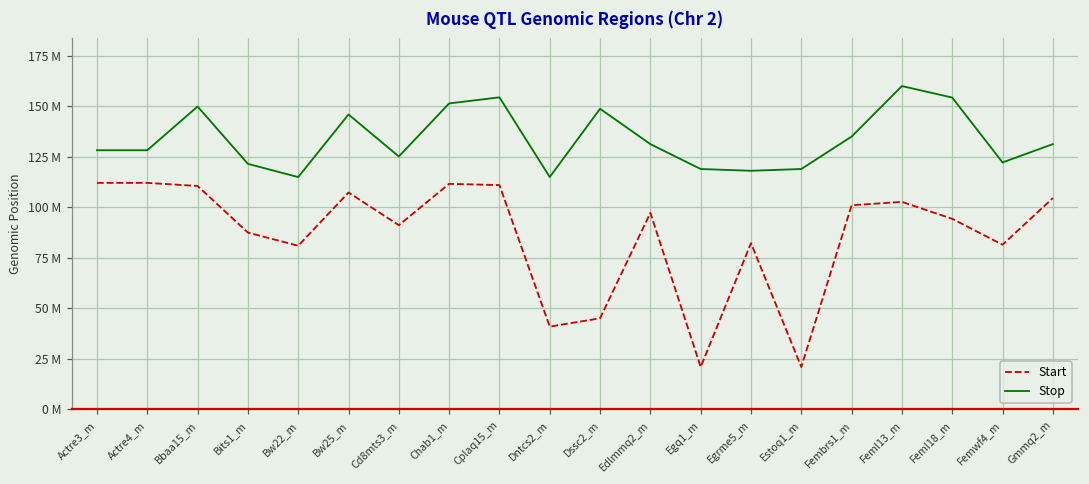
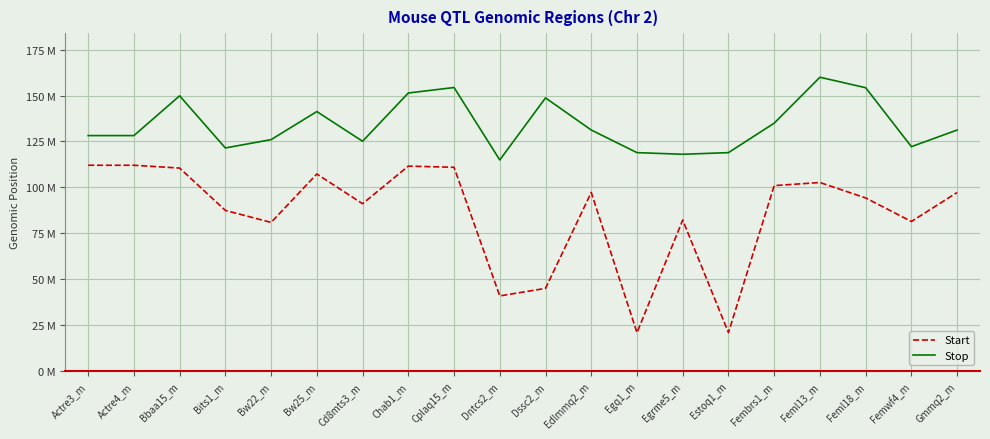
  {
    "Start": {
      "Actre3_m": 112000000,
      "Actre4_m": 112000000,
      "Bbaa15_m": 110000000,
      "Bits1_m": 87000000,
      "Bw22_m": 81000000,
      "Bw25_m": 107000000,
      "Cd8mts3_m": 91000000,
      "Chab1_m": 112000000,
      "Cplaq15_m": 111000000,
      "Dntcs2_m": 41000000,
      "Dssc2_m": 45000000,
      "Edlmmq2_m": 97000000,
      "Egq1_m": 21000000,
      "Egrme5_m": 82000000,
      "Estoq1_m": 21000000,
      "Fembrs1_m": 101000000,
      "Feml13_m": 103000000,
      "Feml18_m": 94000000,
      "Femwf4_m": 81000000,
-     "Gmmq2_m": 105000000
+     "Gmmq2_m": 97000000
    },
    "Stop": {
      "Actre3_m": 128000000,
      "Actre4_m": 128000000,
      "Bbaa15_m": 150000000,
      "Bits1_m": 121000000,
-     "Bw22_m": 115000000,
-     "Bw25_m": 146000000,
+     "Bw22_m": 126000000,
+     "Bw25_m": 141000000,
      "Cd8mts3_m": 125000000,
      "Chab1_m": 151000000,
      "Cplaq15_m": 154000000,
      "Dntcs2_m": 115000000,
      "Dssc2_m": 149000000,
      "Edlmmq2_m": 131000000,
      "Egq1_m": 119000000,
      "Egrme5_m": 118000000,
      "Estoq1_m": 119000000,
      "Fembrs1_m": 135000000,
      "Feml13_m": 160000000,
      "Feml18_m": 154000000,
      "Femwf4_m": 122000000,
      "Gmmq2_m": 131000000
    }
  }
